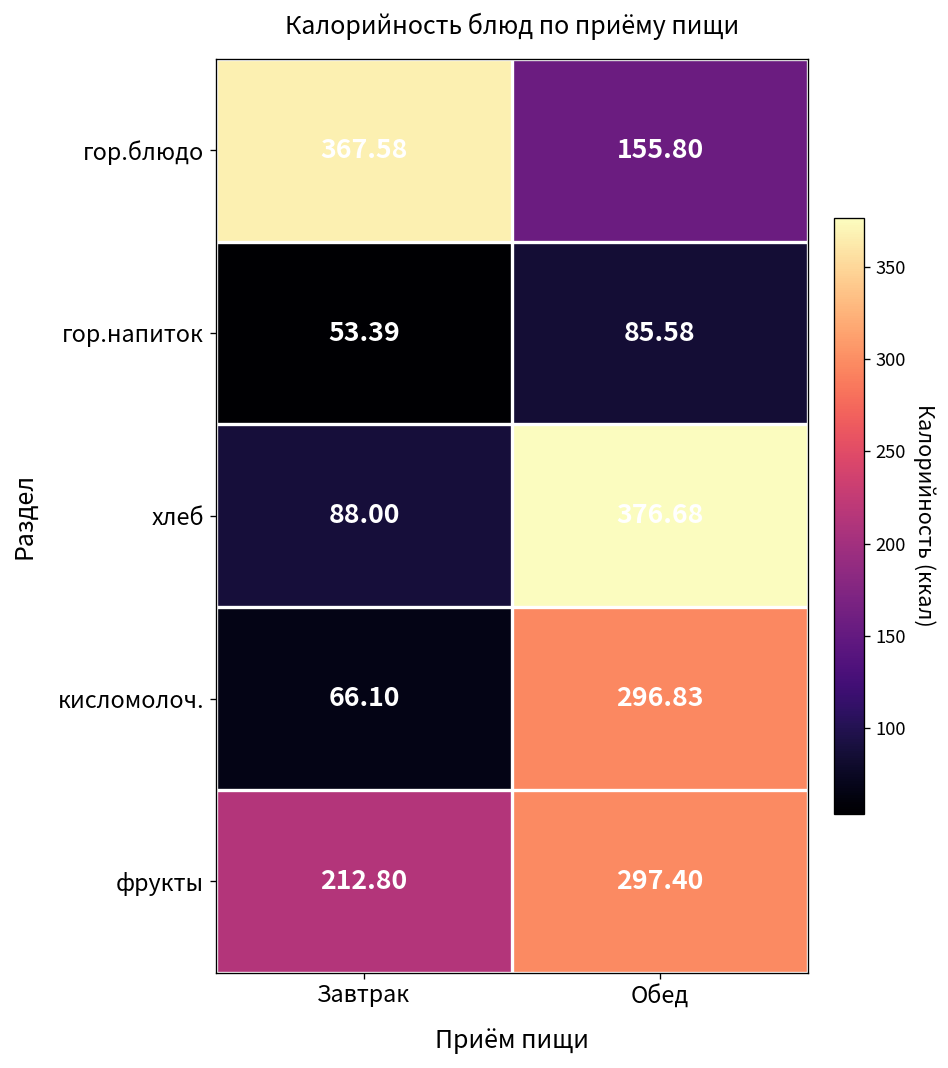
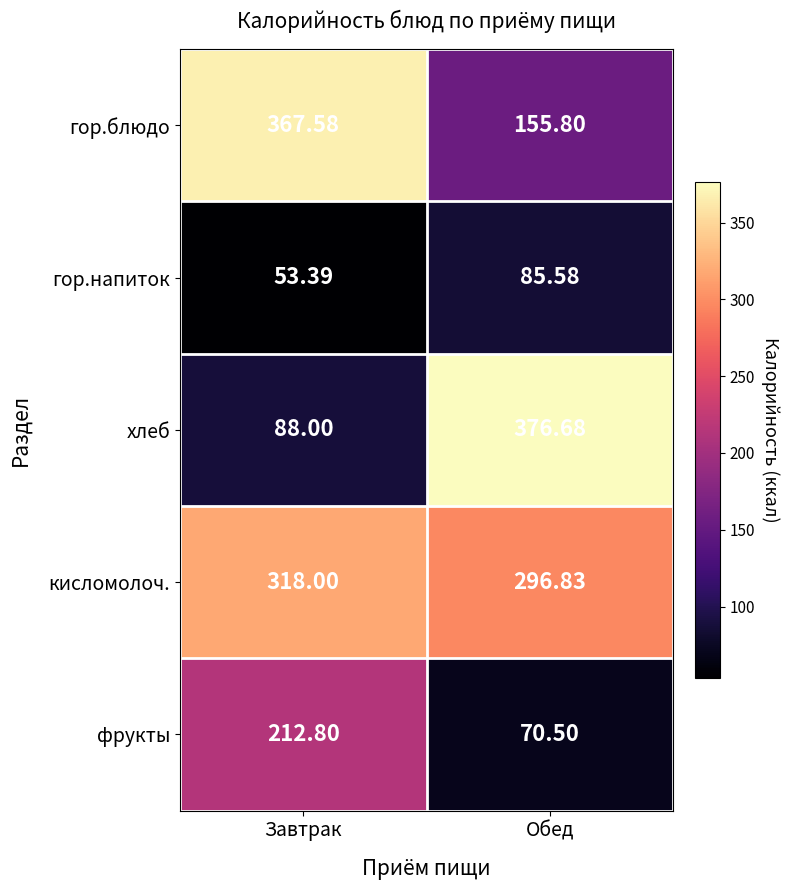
  {
    "гор.блюдо": {
      "Завтрак": 367.58,
      "Обед": 155.80
    },
    "гор.напиток": {
      "Завтрак": 53.39,
      "Обед": 85.58
    },
    "хлеб": {
      "Завтрак": 88.00,
      "Обед": 376.68
    },
    "кисломолоч.": {
-     "Завтрак": 66.10,
+     "Завтрак": 318.00,
      "Обед": 296.83
    },
    "фрукты": {
      "Завтрак": 212.80,
-     "Обед": 297.40
+     "Обед": 70.50
    }
  }
